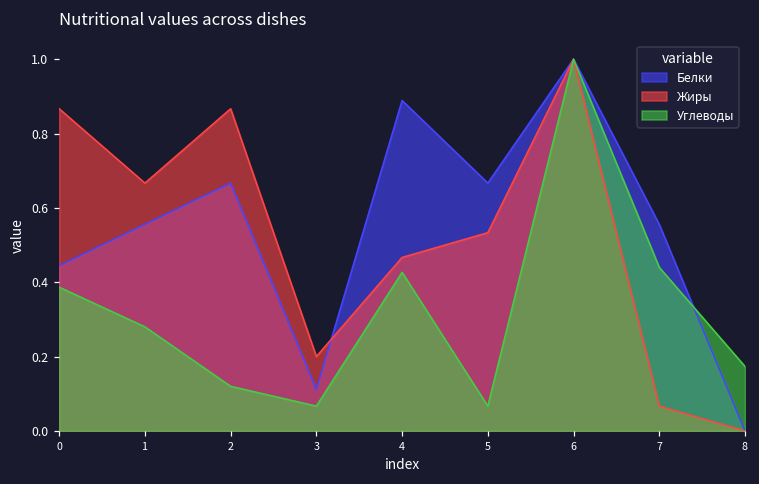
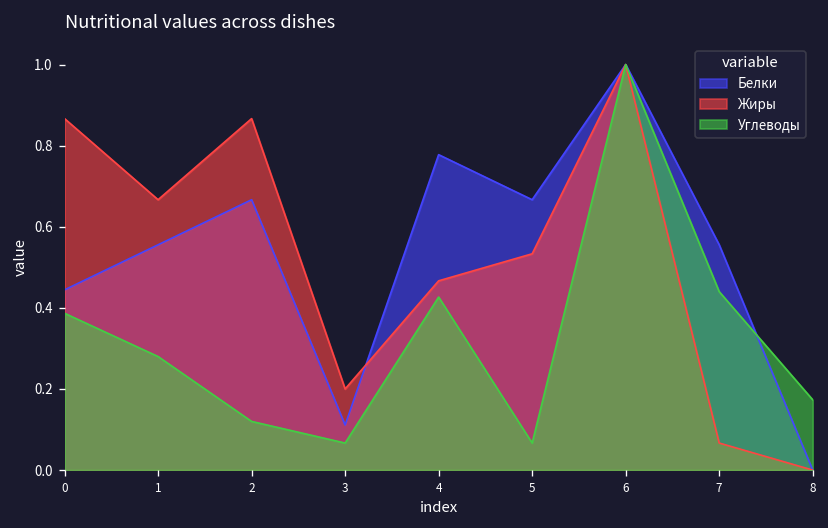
  {
    "Белки": {
      "0": 0.44,
      "1": 0.56,
      "2": 0.67,
      "3": 0.11,
-     "4": 0.89,
+     "4": 0.78,
      "5": 0.67,
      "7": 0.56
    },
    "Жиры": {
      "0": 0.87,
      "1": 0.67,
      "2": 0.87,
      "3": 0.20,
      "4": 0.47,
      "5": 0.53,
      "7": 0.07
    },
    "Углеводы": {
      "0": 0.39,
      "1": 0.28,
      "2": 0.12,
      "3": 0.07,
      "4": 0.43,
      "5": 0.07,
      "7": 0.44,
      "8": 0.17
    }
  }
